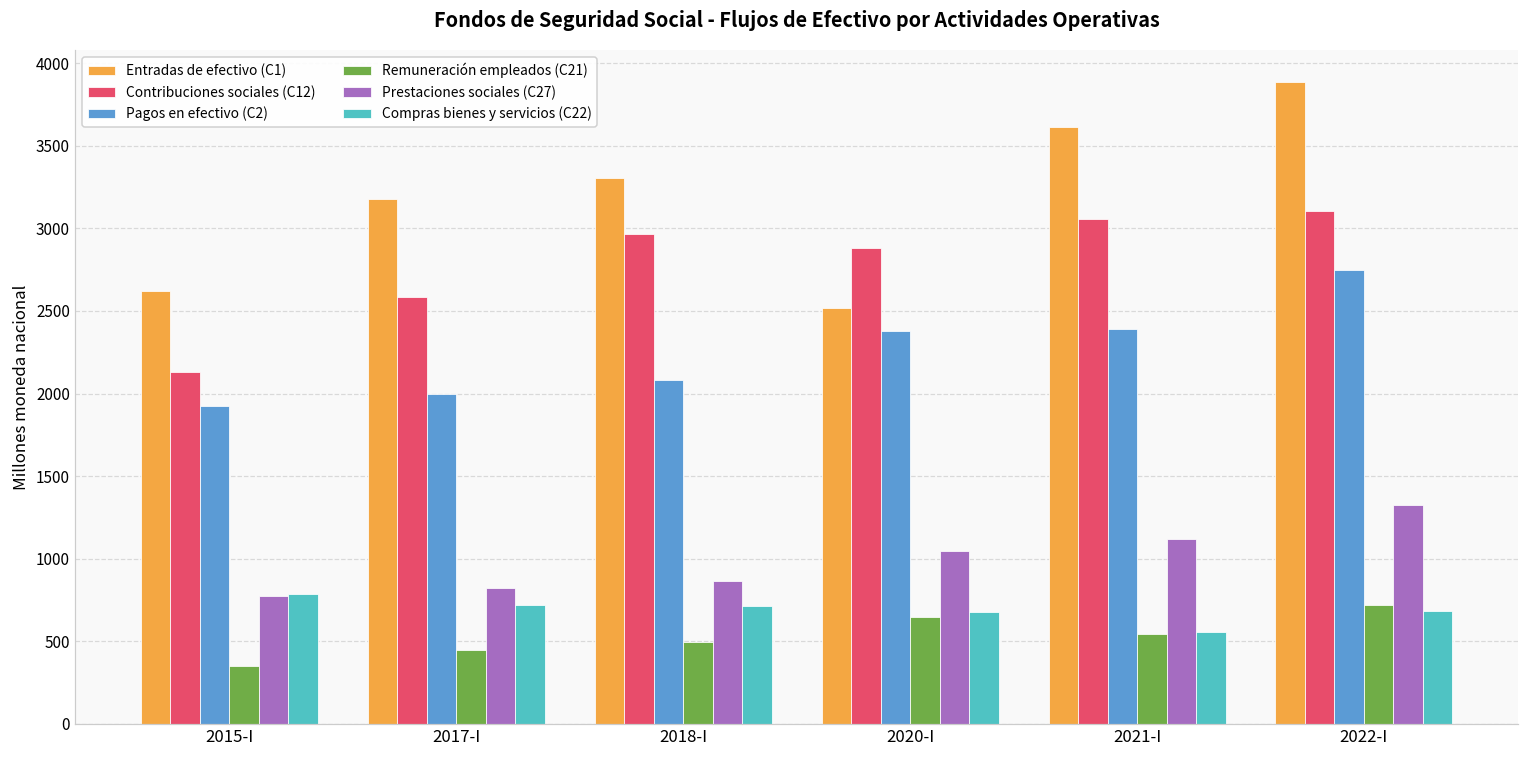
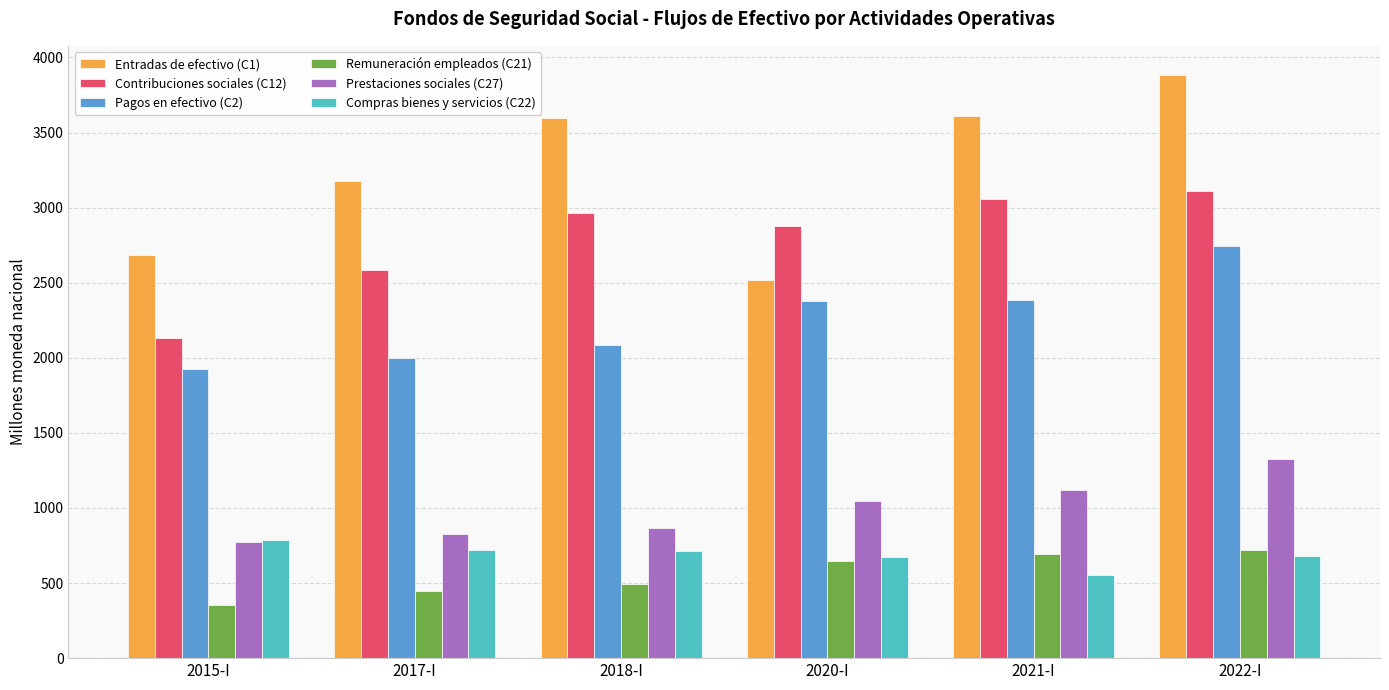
  {
    "Entradas de efectivo (C1)": {
-     "2015-I": 2620,
+     "2015-I": 2680,
      "2017-I": 3180,
-     "2018-I": 3300,
+     "2018-I": 3600,
      "2020-I": 2520,
      "2021-I": 3610,
      "2022-I": 3880
    },
    "Contribuciones sociales (C12)": {
      "2015-I": 2130,
      "2017-I": 2580,
      "2018-I": 2960,
      "2020-I": 2880,
      "2021-I": 3060,
      "2022-I": 3110
    },
    "Remuneración empleados (C21)": {
      "2015-I": 350,
      "2017-I": 450,
      "2018-I": 500,
      "2020-I": 640,
-     "2021-I": 540,
+     "2021-I": 700,
      "2022-I": 720
    },
    "Prestaciones sociales (C27)": {
      "2015-I": 770,
      "2017-I": 820,
      "2018-I": 870,
      "2020-I": 1040,
      "2021-I": 1120,
      "2022-I": 1330
    }
  }
